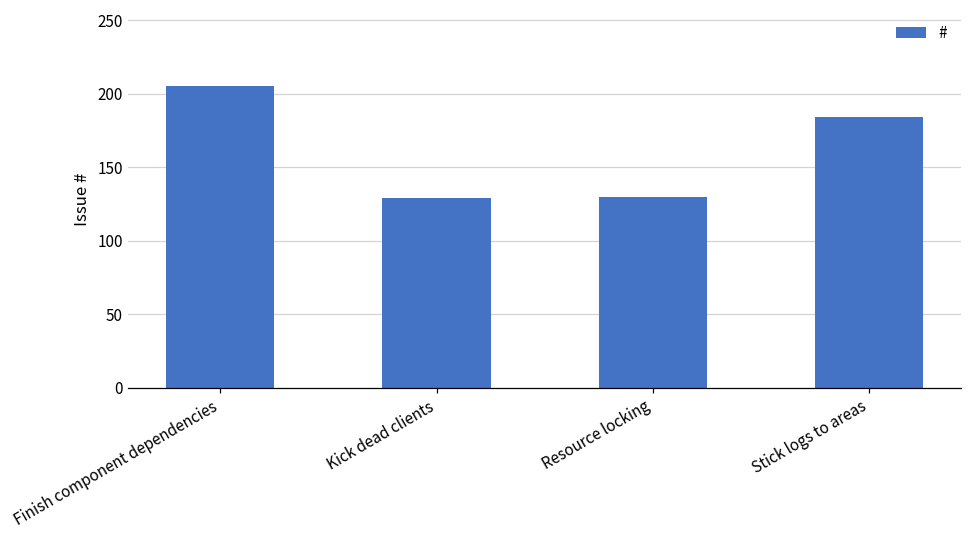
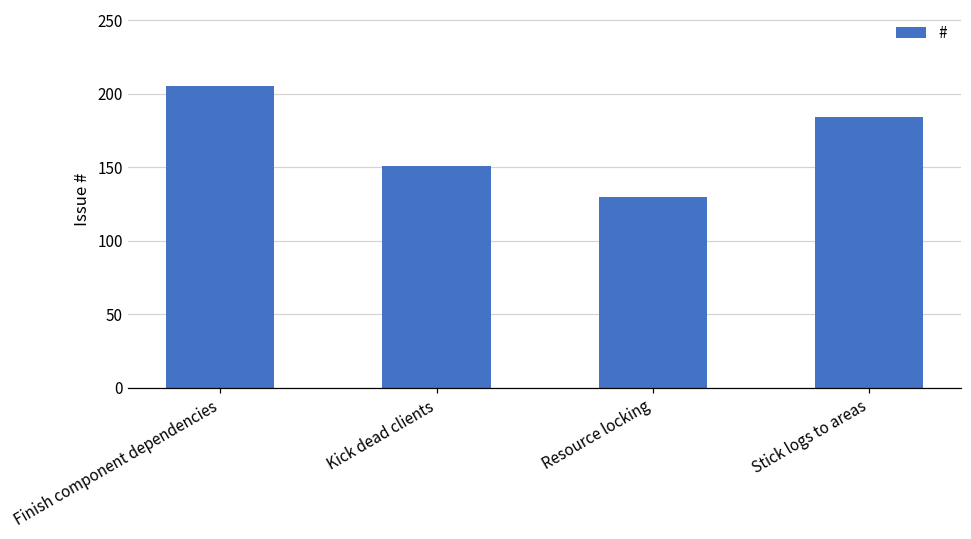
  {
    "Finish component dependencies": 205,
-   "Kick dead clients": 129,
+   "Kick dead clients": 151,
    "Resource locking": 130,
    "Stick logs to areas": 184
  }
